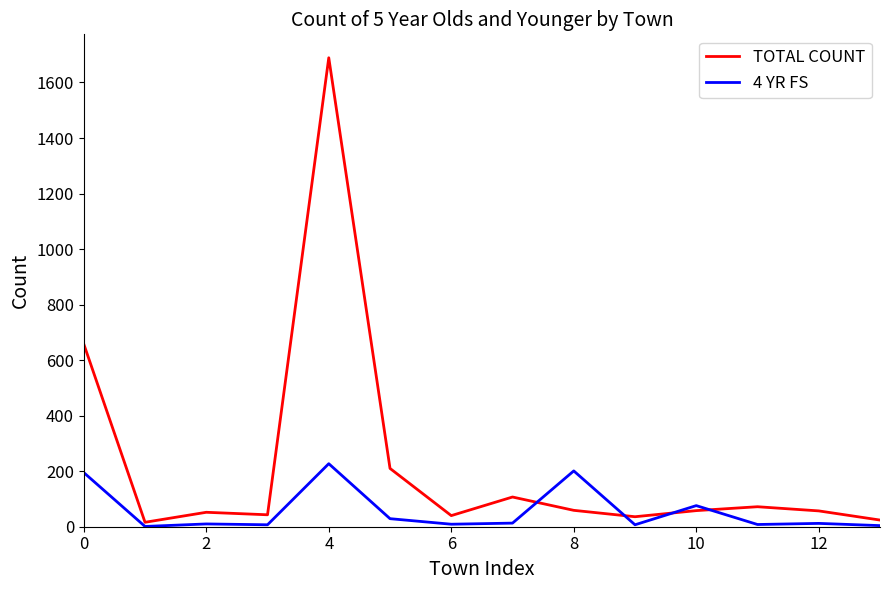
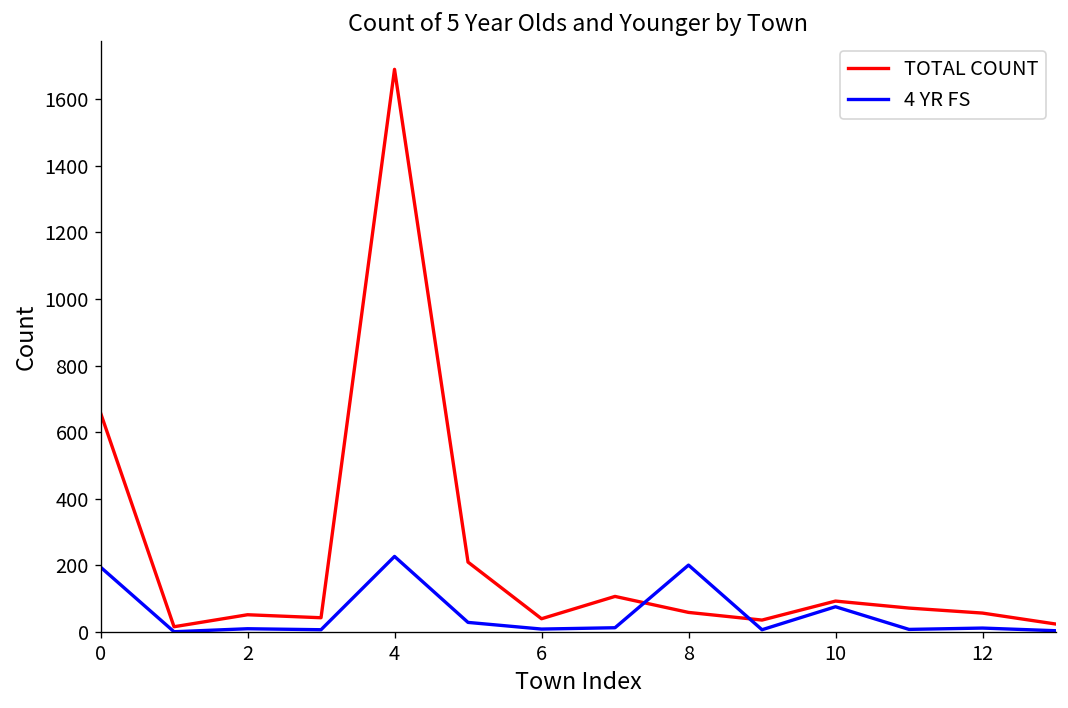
  {
    "TOTAL COUNT": {
      "0": 660,
      "2": 50,
      "4": 1690,
      "6": 40,
      "8": 60,
-     "10": 60,
+     "10": 90,
      "12": 60
    },
    "4 YR FS": {
      "0": 200,
      "2": 10,
      "4": 230,
      "6": 10,
      "8": 200,
      "10": 80,
      "12": 10
    }
  }
